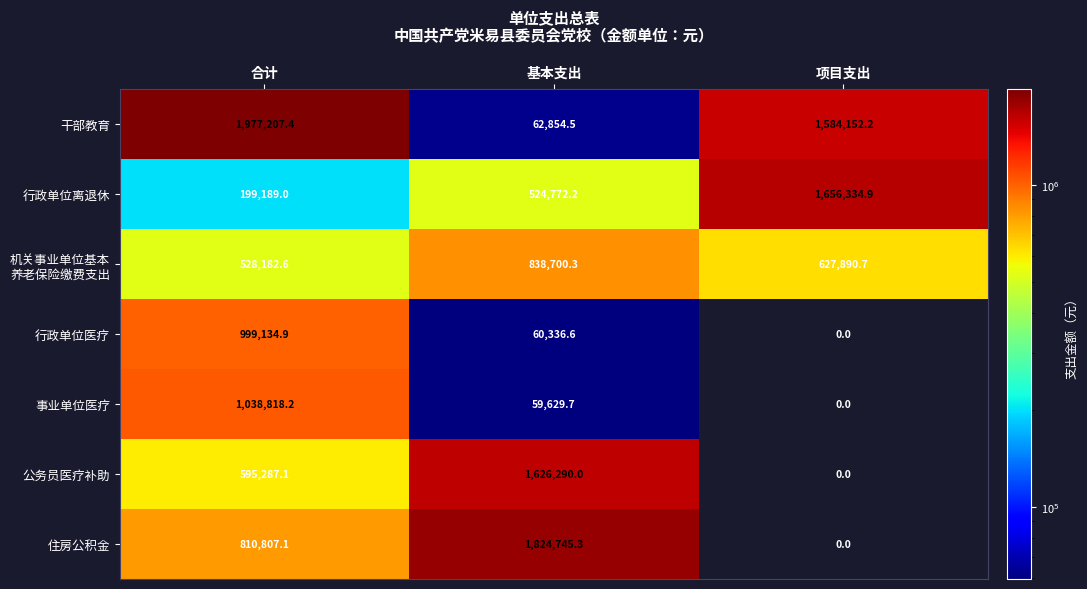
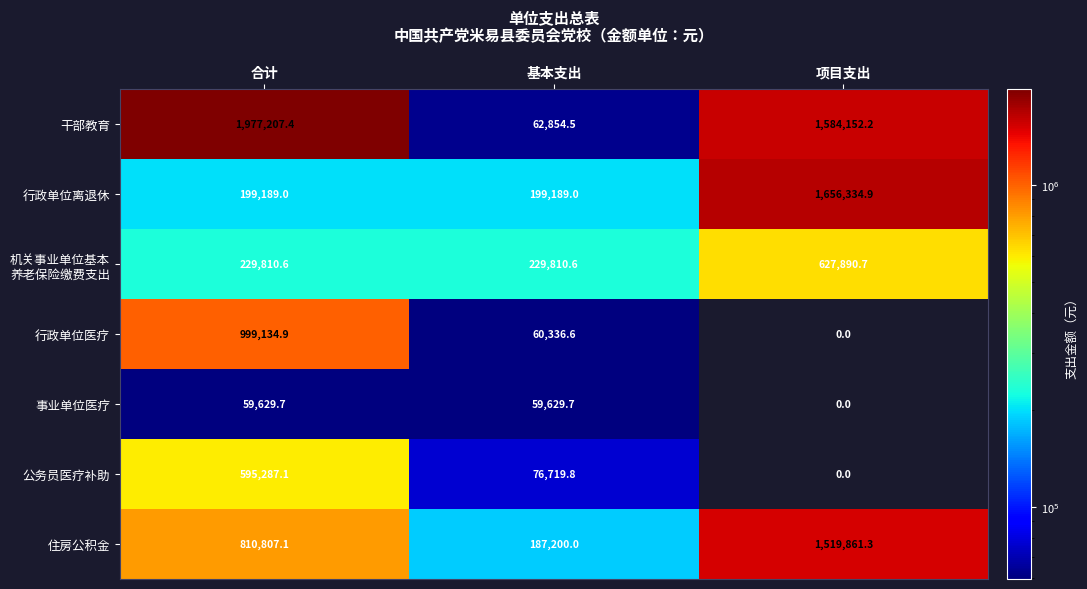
  {
    "干部教育": {
      "合计": "1,977,207.4",
      "基本支出": "62,854.5",
      "项目支出": "1,584,152.2"
    },
    "行政单位离退休": {
      "合计": "199,189.0",
-     "基本支出": "524,772.2",
+     "基本支出": "199,189.0",
      "项目支出": "1,656,334.9"
    },
    "机关事业单位基本 养老保险缴费支出": {
-     "合计": "528,182.6",
-     "基本支出": "838,700.3",
+     "合计": "229,810.6",
+     "基本支出": "229,810.6",
      "项目支出": "627,890.7"
    },
    "行政单位医疗": {
      "合计": "999,134.9",
      "基本支出": "60,336.6",
      "项目支出": "0.0"
    },
    "事业单位医疗": {
-     "合计": "1,038,818.2",
+     "合计": "59,629.7",
      "基本支出": "59,629.7",
      "项目支出": "0.0"
    },
    "公务员医疗补助": {
      "合计": "595,287.1",
-     "基本支出": "1,626,290.0",
+     "基本支出": "76,719.8",
      "项目支出": "0.0"
    },
    "住房公积金": {
      "合计": "810,807.1",
-     "基本支出": "1,824,745.3",
-     "项目支出": "0.0"
+     "基本支出": "187,200.0",
+     "项目支出": "1,519,861.3"
    }
  }
